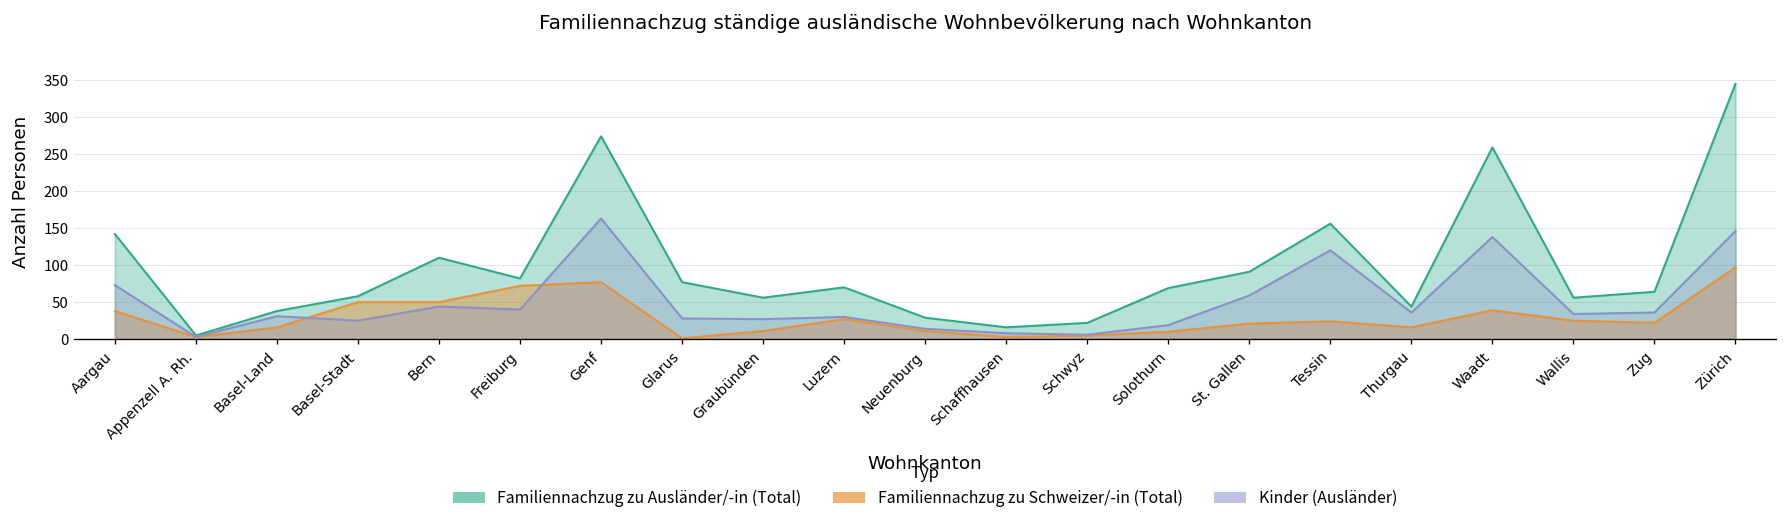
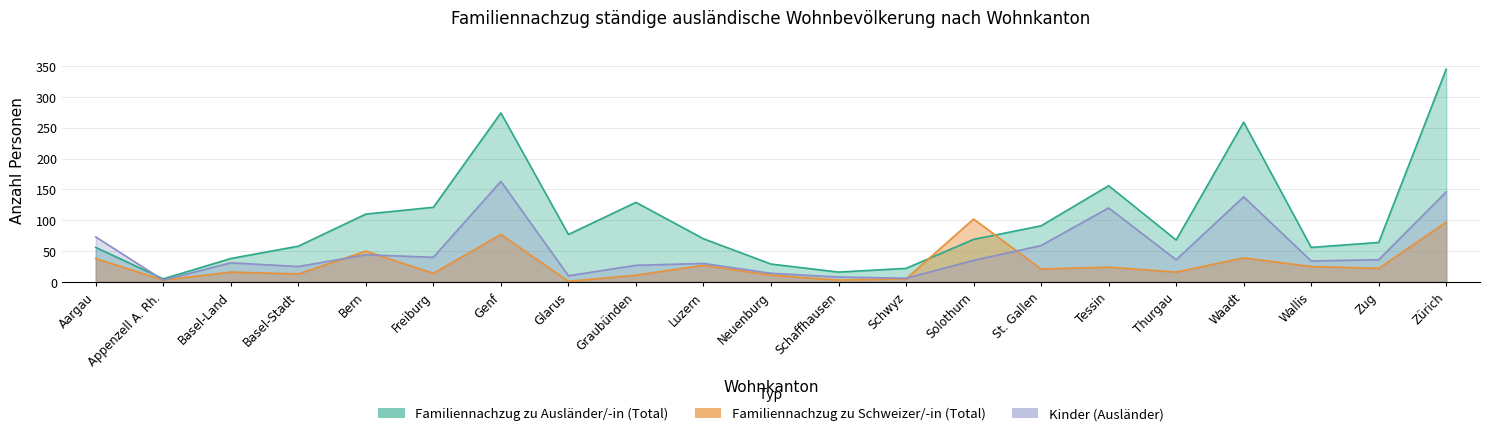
  {
    "Familiennachzug zu Ausländer/-in (Total)": {
-     "Aargau": 140,
+     "Aargau": 60,
      "Basel-Land": 40,
      "Basel-Stadt": 60,
      "Bern": 110,
-     "Freiburg": 80,
+     "Freiburg": 120,
      "Genf": 270,
      "Glarus": 80,
-     "Graubünden": 60,
+     "Graubünden": 130,
      "Luzern": 70,
      "Neuenburg": 30,
      "Schaffhausen": 20,
      "Schwyz": 20,
      "Solothurn": 70,
      "St. Gallen": 90,
      "Tessin": 160,
-     "Thurgau": 40,
+     "Thurgau": 70,
      "Waadt": 260,
      "Wallis": 60,
      "Zug": 60,
      "Zürich": 350
    },
    "Familiennachzug zu Schweizer/-in (Total)": {
      "Aargau": 40,
      "Basel-Land": 20,
-     "Basel-Stadt": 50,
+     "Basel-Stadt": 10,
      "Bern": 50,
-     "Freiburg": 70,
+     "Freiburg": 10,
      "Genf": 80,
      "Glarus": 0,
      "Graubünden": 10,
      "Schaffhausen": 0,
-     "Solothurn": 10,
+     "Solothurn": 100,
      "St. Gallen": 20,
      "Tessin": 20,
      "Thurgau": 20,
      "Waadt": 40,
      "Wallis": 30,
      "Zug": 20,
      "Zürich": 100
    },
    "Kinder (Ausländer)": {
      "Aargau": 70,
      "Basel-Land": 30,
      "Basel-Stadt": 30,
      "Bern": 40,
      "Freiburg": 40,
      "Genf": 160,
-     "Glarus": 30,
+     "Glarus": 10,
      "Graubünden": 30,
      "Schaffhausen": 10,
-     "Solothurn": 20,
+     "Solothurn": 40,
      "St. Gallen": 60,
      "Tessin": 120,
      "Thurgau": 40,
      "Waadt": 140,
      "Wallis": 30,
      "Zug": 40,
      "Zürich": 150
    }
  }
